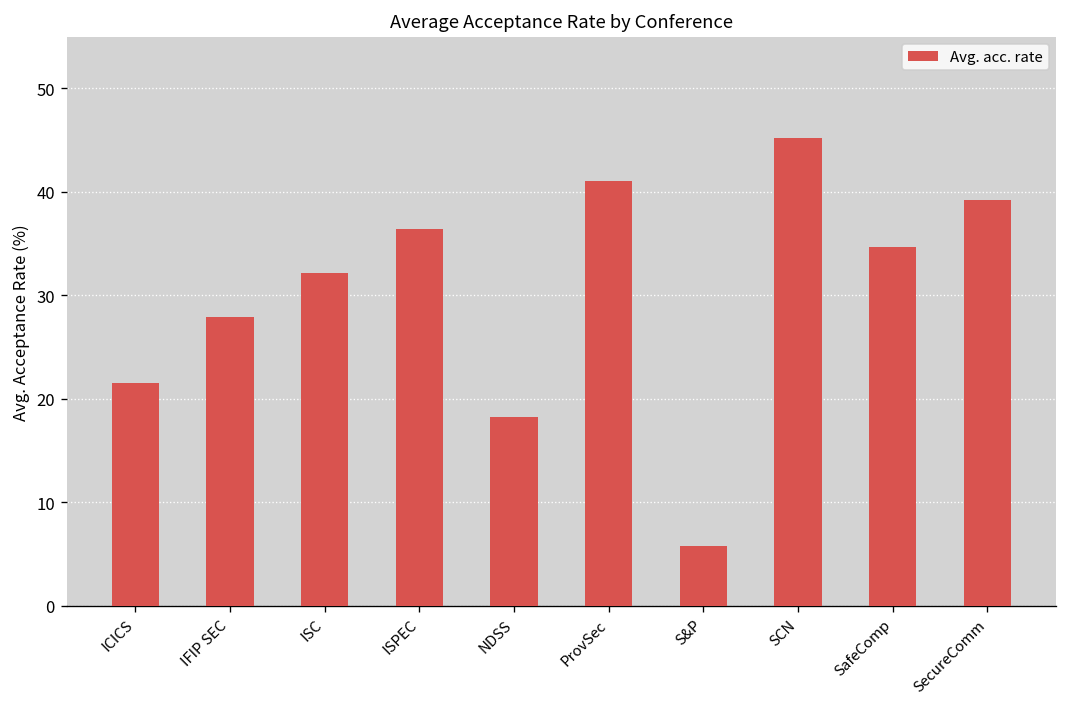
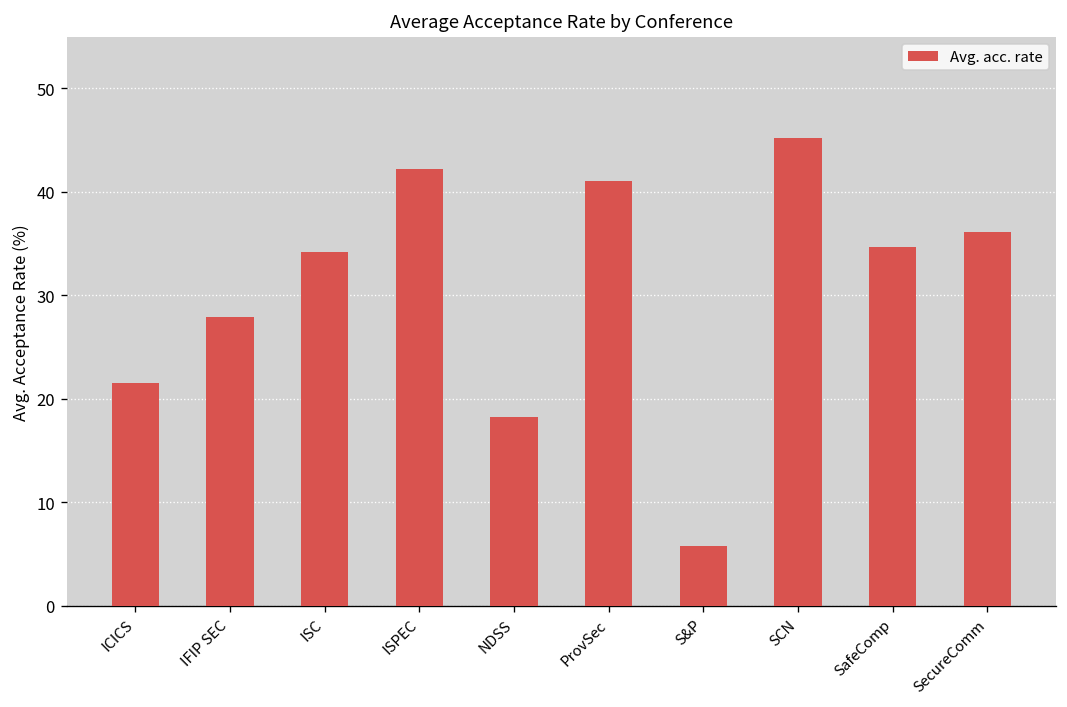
  {
    "ICICS": 22,
    "IFIP SEC": 28,
-   "ISC": 32,
-   "ISPEC": 36,
+   "ISC": 34,
+   "ISPEC": 42,
    "NDSS": 18,
    "ProvSec": 41,
    "S&P": 6,
    "SCN": 45,
    "SafeComp": 35,
-   "SecureComm": 39
+   "SecureComm": 36
  }
